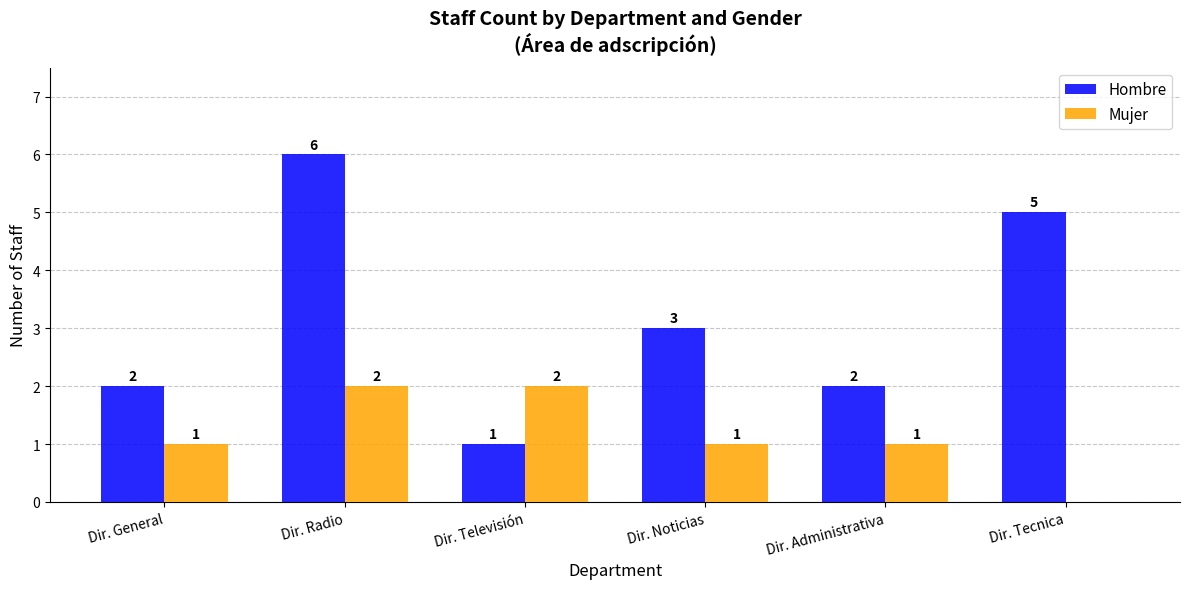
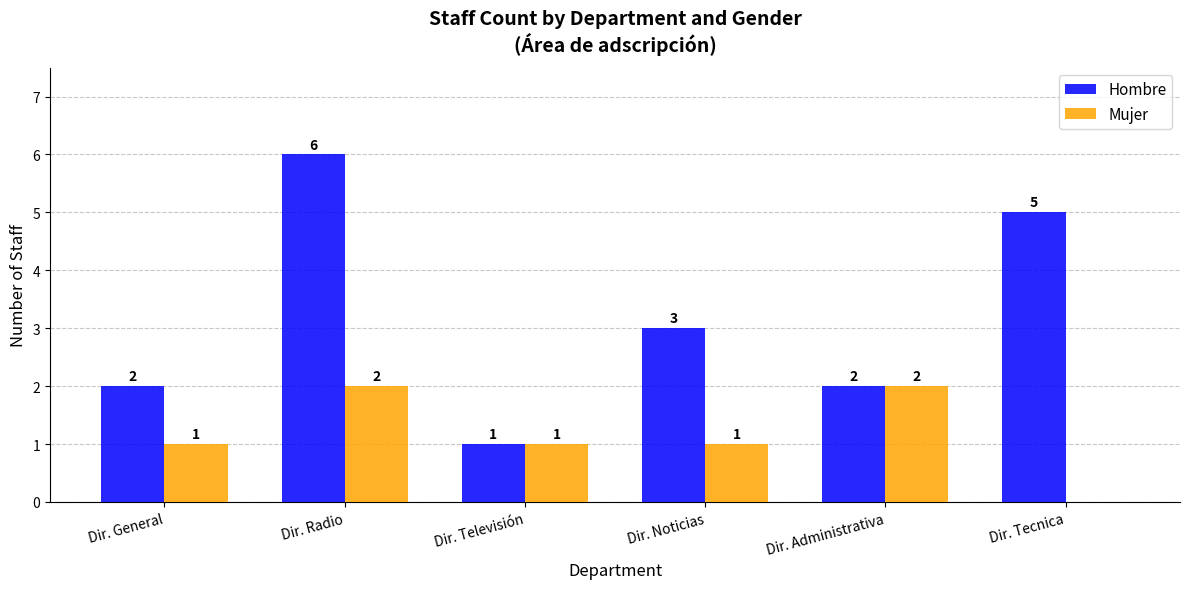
  {
    "Hombre": {
      "Dir. General": 2,
      "Dir. Radio": 6,
      "Dir. Televisión": 1,
      "Dir. Noticias": 3,
      "Dir. Administrativa": 2,
      "Dir. Tecnica": 5
    },
    "Mujer": {
      "Dir. General": 1,
      "Dir. Radio": 2,
-     "Dir. Televisión": 2,
+     "Dir. Televisión": 1,
      "Dir. Noticias": 1,
-     "Dir. Administrativa": 1
+     "Dir. Administrativa": 2
    }
  }
